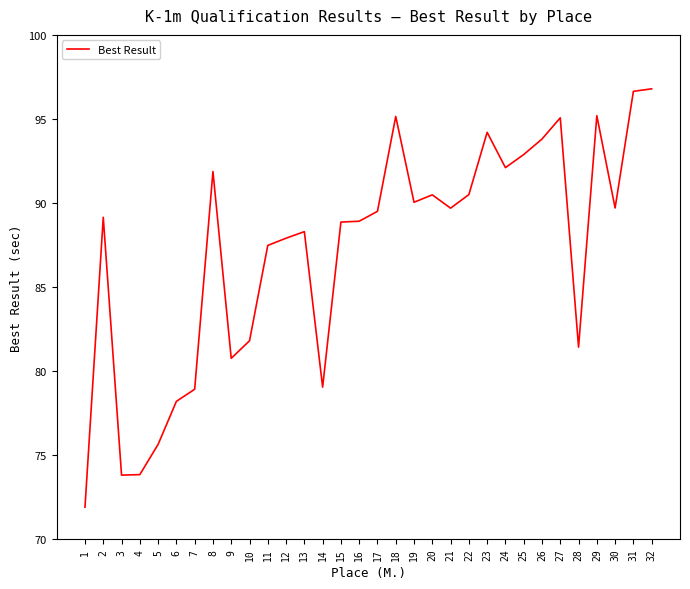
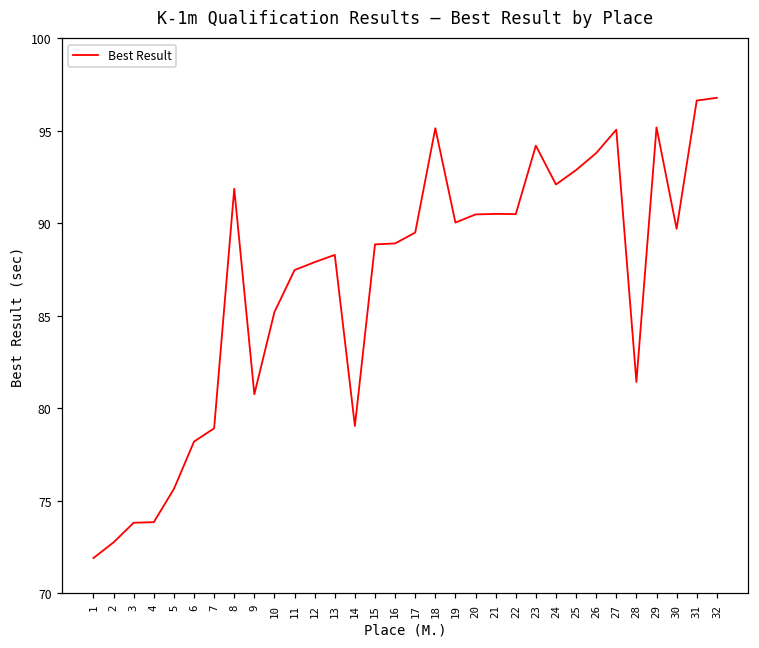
  {
    "1": 71.9,
-   "2": 89.1,
+   "2": 72.7,
    "3": 73.8,
    "4": 73.8,
    "5": 75.6,
    "6": 78.2,
    "7": 78.9,
    "8": 91.9,
    "9": 80.8,
-   "10": 81.8,
+   "10": 85.2,
    "11": 87.5,
    "12": 87.9,
    "13": 88.3,
    "14": 79.0,
    "15": 88.9,
    "16": 88.9,
    "17": 89.5,
    "18": 95.1,
    "19": 90.0,
    "20": 90.5,
-   "21": 89.7,
+   "21": 90.5,
    "22": 90.5,
    "23": 94.2,
    "24": 92.1,
    "25": 92.9,
    "26": 93.8,
    "27": 95.1,
    "28": 81.4,
    "29": 95.2,
    "30": 89.7,
    "31": 96.6,
    "32": 96.8
  }
